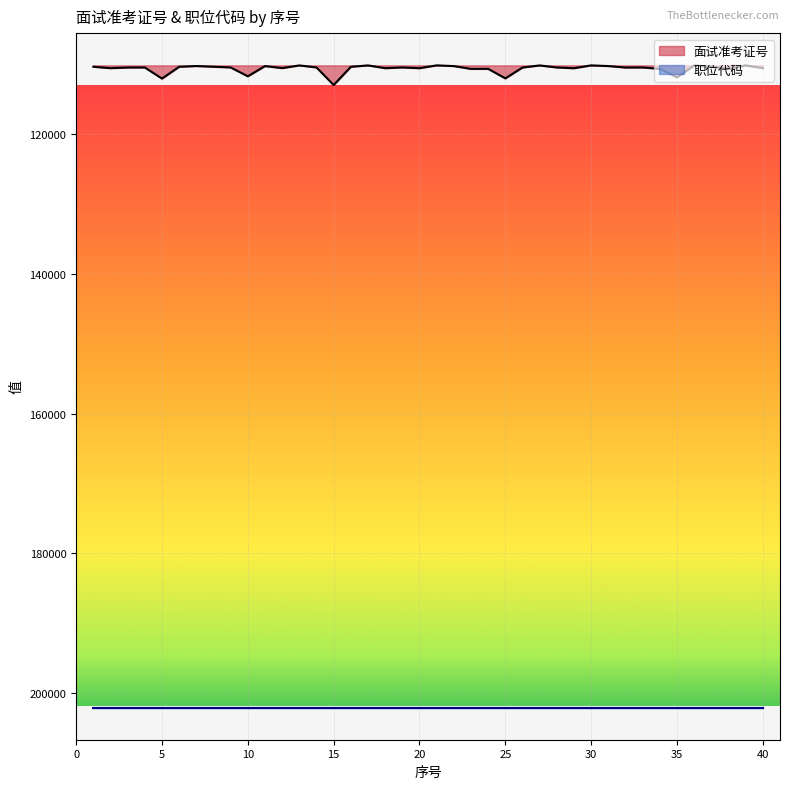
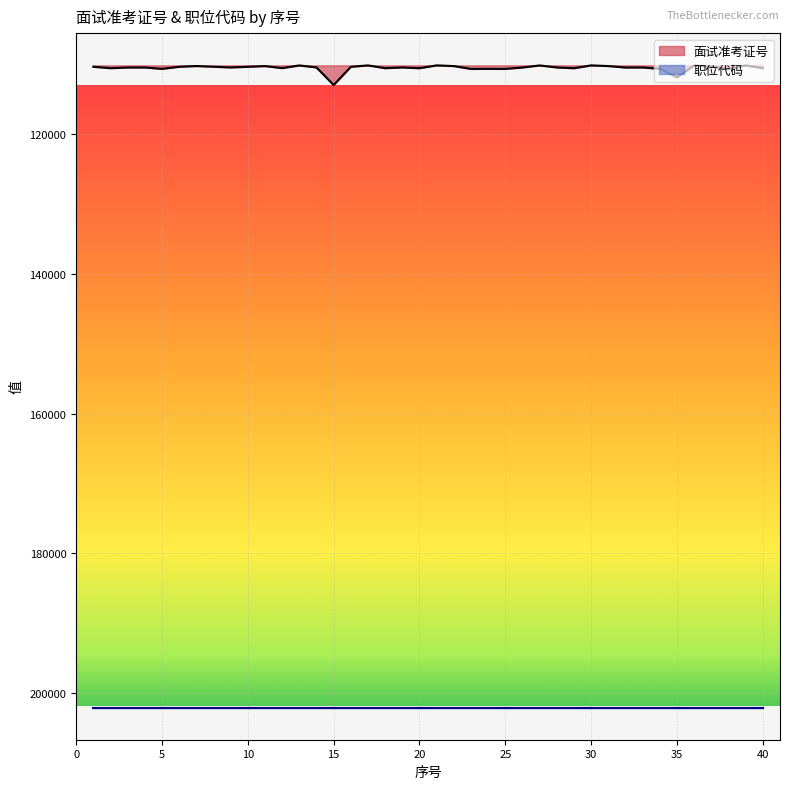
  {
    "面试准考证号": {
-     "5": 112000,
-     "10": 112000,
+     "5": 111000,
+     "10": 110000,
      "15": 113000,
      "20": 111000,
-     "25": 112000,
+     "25": 111000,
      "30": 110000
    },
    "职位代码": {
      "5": 202000,
      "10": 202000,
      "15": 202000,
      "20": 202000,
      "25": 202000,
      "30": 202000,
      "35": 202000,
      "40": 202000
    }
  }
